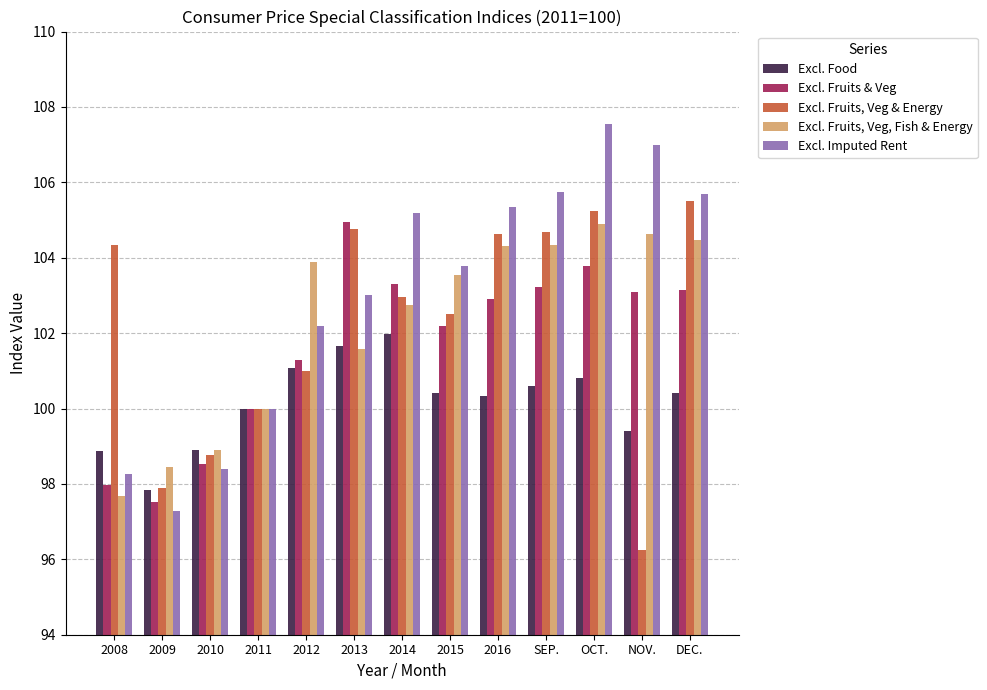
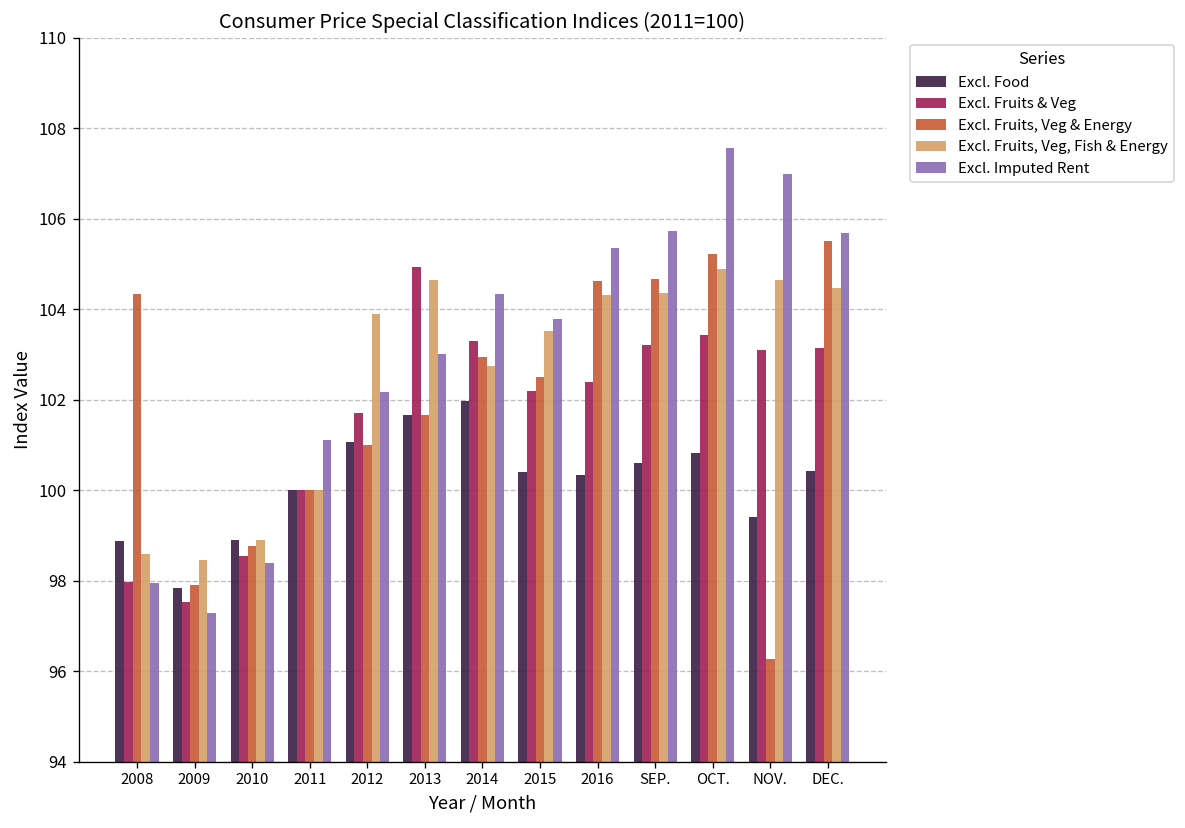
  {
    "Excl. Food": {
      "2008": 98.9,
      "2009": 97.8,
      "2010": 98.9,
      "2011": 100.0,
      "2012": 101.1,
      "2013": 101.7,
      "2014": 102.0,
      "2015": 100.4,
      "2016": 100.3,
      "SEP.": 100.6,
      "OCT.": 100.8,
      "NOV.": 99.4,
      "DEC.": 100.4
    },
    "Excl. Fruits & Veg": {
      "2008": 98.0,
      "2009": 97.5,
      "2010": 98.5,
      "2011": 100.0,
-     "2012": 101.3,
+     "2012": 101.7,
      "2013": 104.9,
      "2014": 103.3,
      "2015": 102.2,
-     "2016": 102.9,
+     "2016": 102.4,
      "SEP.": 103.2,
-     "OCT.": 103.8,
+     "OCT.": 103.4,
      "NOV.": 103.1,
      "DEC.": 103.1
    },
    "Excl. Fruits, Veg & Energy": {
      "2008": 104.3,
      "2009": 97.9,
      "2010": 98.8,
      "2011": 100.0,
      "2012": 101.0,
-     "2013": 104.8,
+     "2013": 101.7,
      "2014": 103.0,
      "2015": 102.5,
      "2016": 104.6,
      "SEP.": 104.7,
      "OCT.": 105.2,
      "NOV.": 96.3,
      "DEC.": 105.5
    },
    "Excl. Fruits, Veg, Fish & Energy": {
-     "2008": 97.7,
+     "2008": 98.6,
      "2009": 98.5,
      "2010": 98.9,
      "2011": 100.0,
      "2012": 103.9,
-     "2013": 101.6,
+     "2013": 104.6,
      "2014": 102.8,
      "2015": 103.5,
      "2016": 104.3,
      "SEP.": 104.4,
      "OCT.": 104.9,
      "NOV.": 104.6,
      "DEC.": 104.5
    },
    "Excl. Imputed Rent": {
-     "2008": 98.3,
+     "2008": 97.9,
      "2009": 97.3,
      "2010": 98.4,
-     "2011": 100.0,
+     "2011": 101.1,
      "2012": 102.2,
      "2013": 103.0,
-     "2014": 105.2,
+     "2014": 104.3,
      "2015": 103.8,
      "2016": 105.4,
      "SEP.": 105.7,
      "OCT.": 107.6,
      "NOV.": 107.0,
      "DEC.": 105.7
    }
  }
